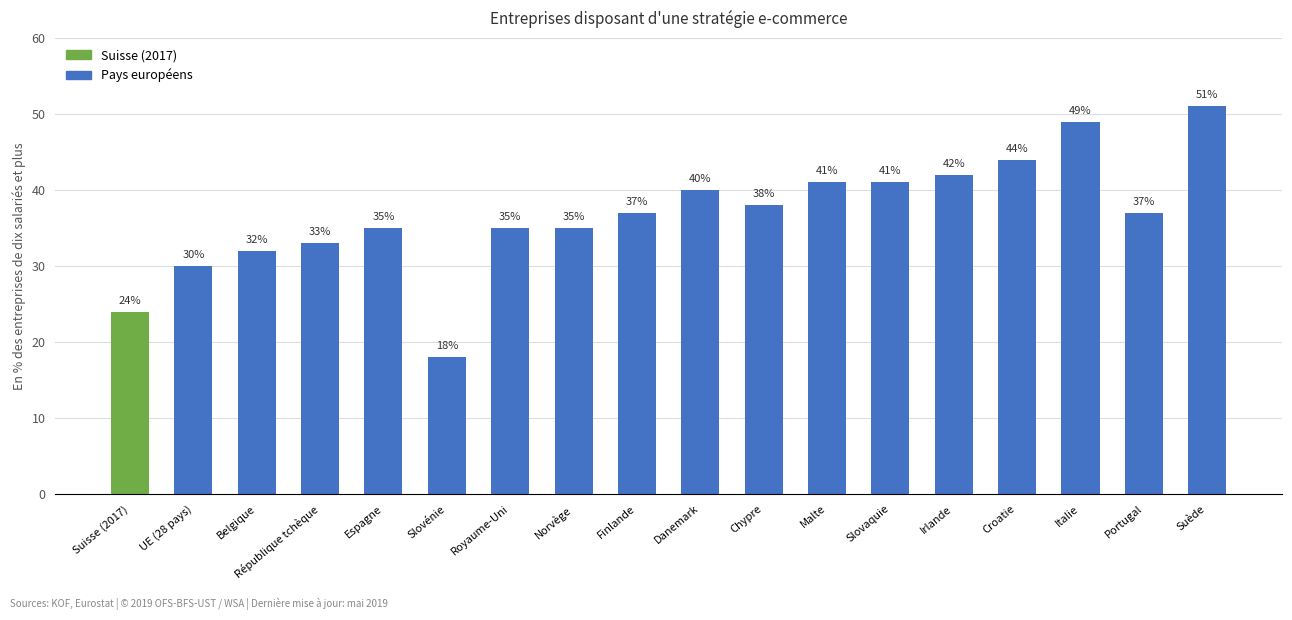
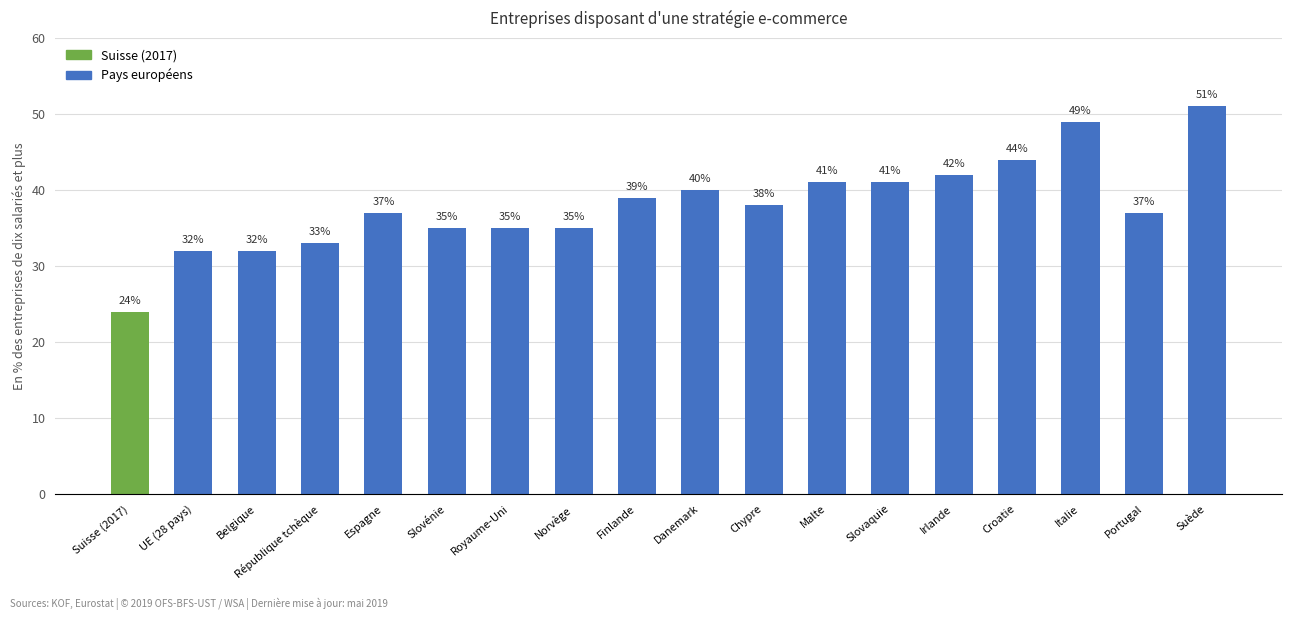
  {
    "Suisse (2017)": "24%",
-   "UE (28 pays)": "30%",
+   "UE (28 pays)": "32%",
    "Belgique": "32%",
    "République tchèque": "33%",
-   "Espagne": "35%",
-   "Slovénie": "18%",
+   "Espagne": "37%",
+   "Slovénie": "35%",
    "Royaume-Uni": "35%",
    "Norvège": "35%",
-   "Finlande": "37%",
+   "Finlande": "39%",
    "Danemark": "40%",
    "Chypre": "38%",
    "Malte": "41%",
    "Slovaquie": "41%",
    "Irlande": "42%",
    "Croatie": "44%",
    "Italie": "49%",
    "Portugal": "37%",
    "Suède": "51%"
  }
